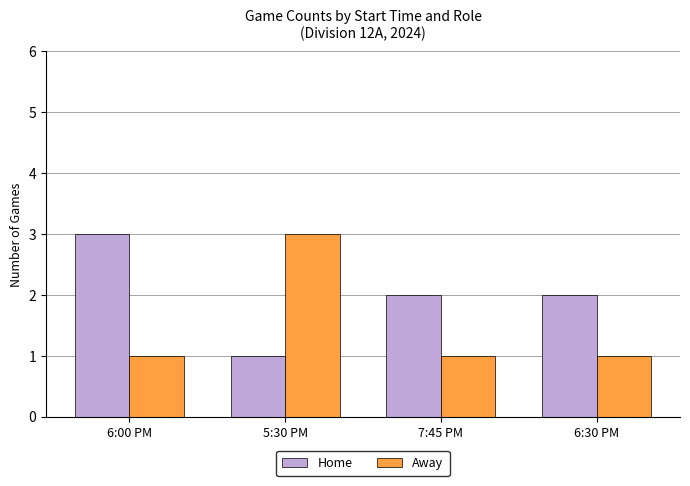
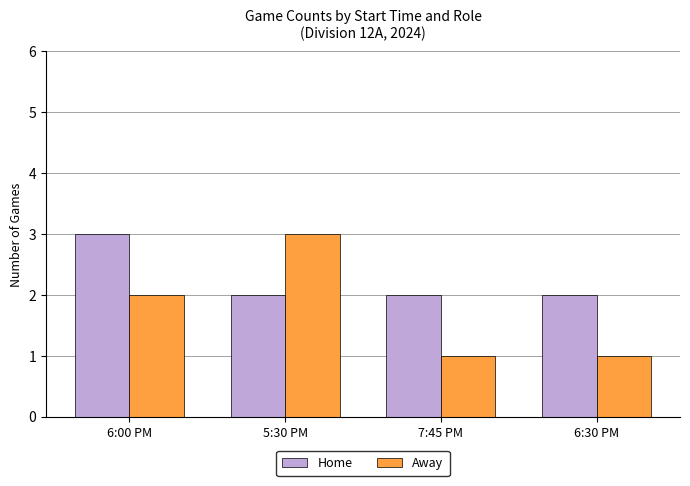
  {
    "Home": {
      "6:00 PM": 3,
-     "5:30 PM": 1,
+     "5:30 PM": 2,
      "7:45 PM": 2,
      "6:30 PM": 2
    },
    "Away": {
-     "6:00 PM": 1,
+     "6:00 PM": 2,
      "5:30 PM": 3,
      "7:45 PM": 1,
      "6:30 PM": 1
    }
  }
